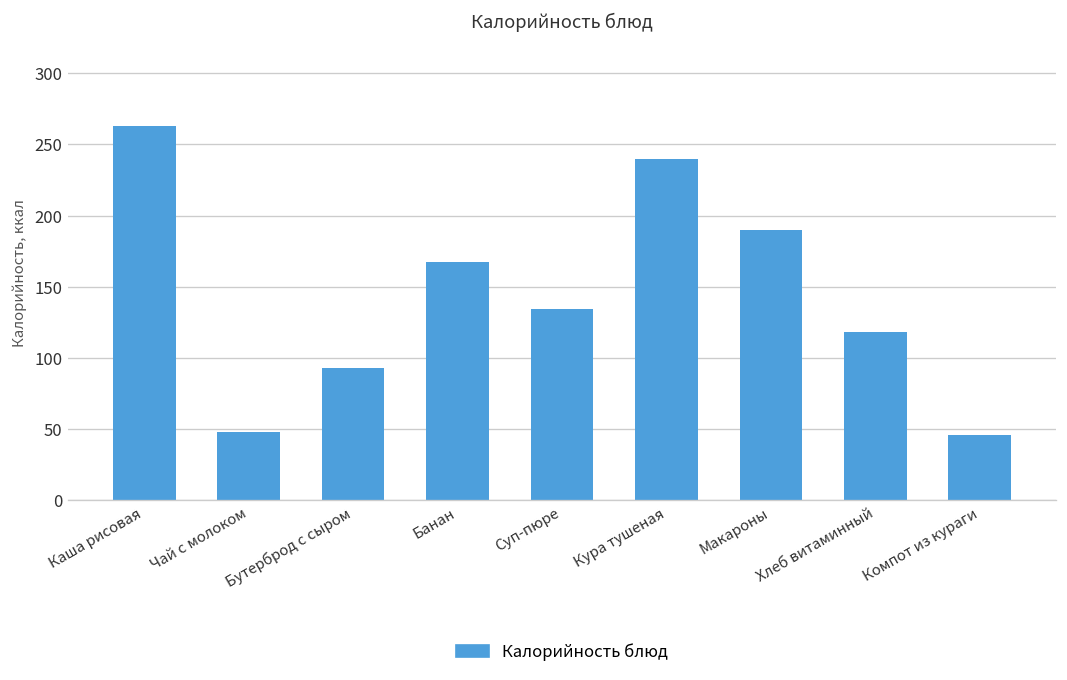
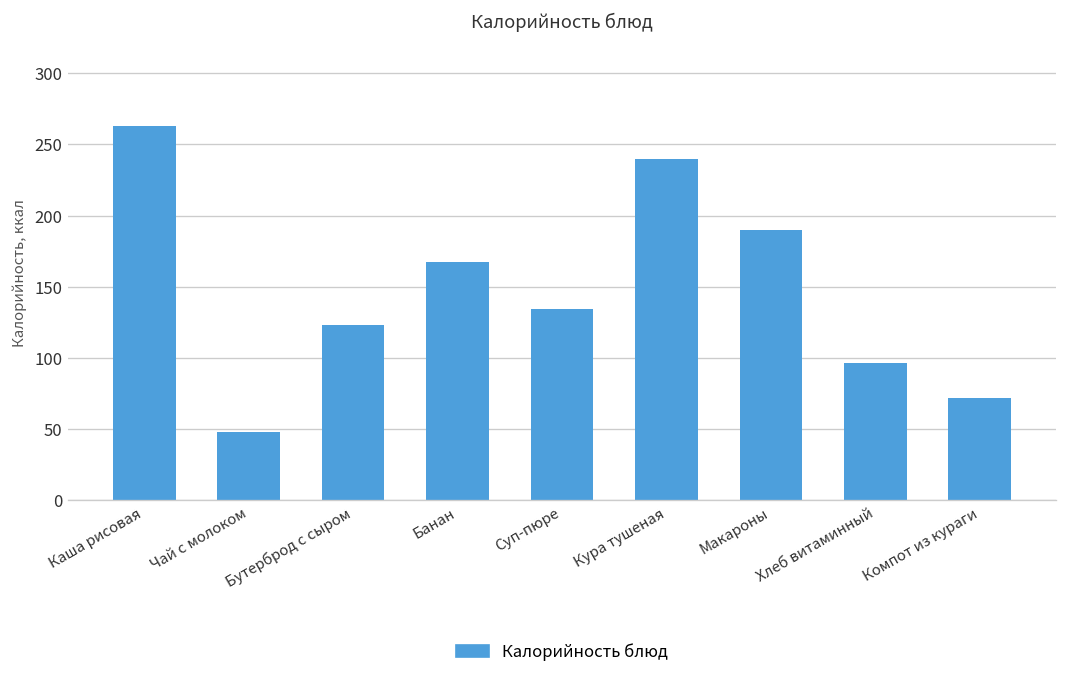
  {
    "Каша рисовая": 263,
    "Чай с молоком": 48,
-   "Бутерброд с сыром": 93,
+   "Бутерброд с сыром": 123,
    "Банан": 168,
    "Суп-пюре": 134,
    "Кура тушеная": 240,
    "Макароны": 190,
-   "Хлеб витаминный": 118,
-   "Компот из кураги": 46
+   "Хлеб витаминный": 97,
+   "Компот из кураги": 72
  }
